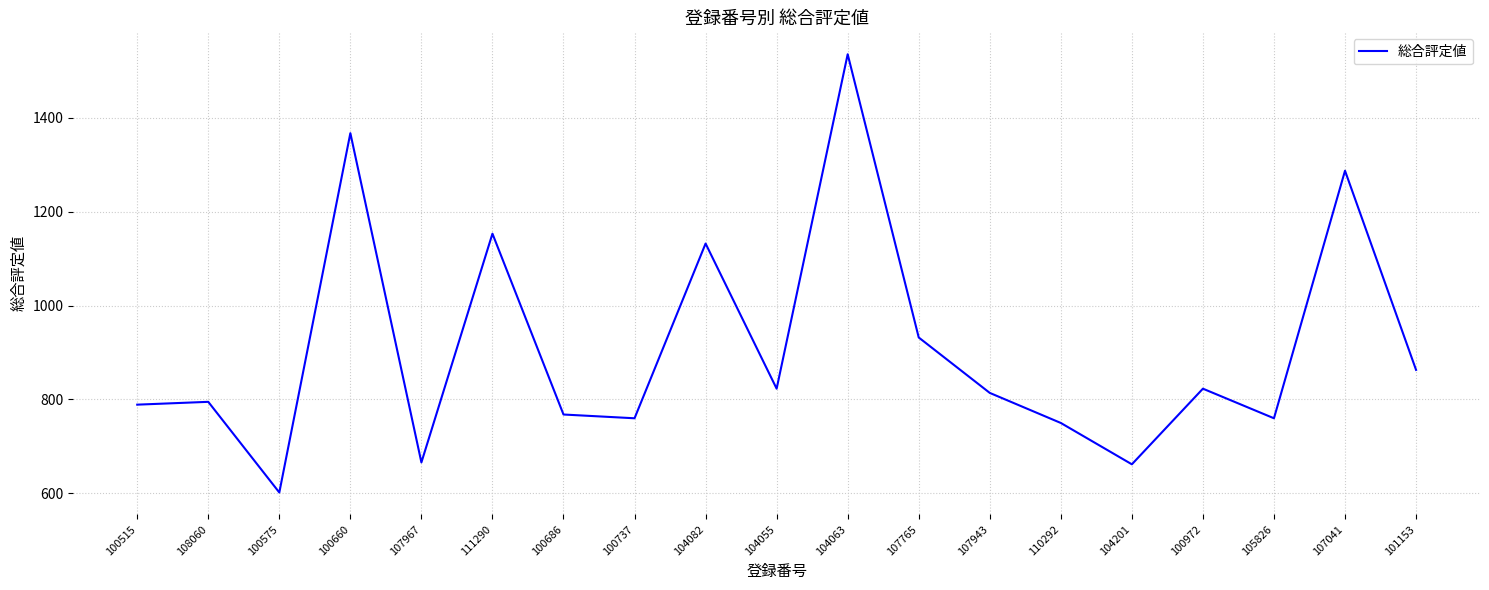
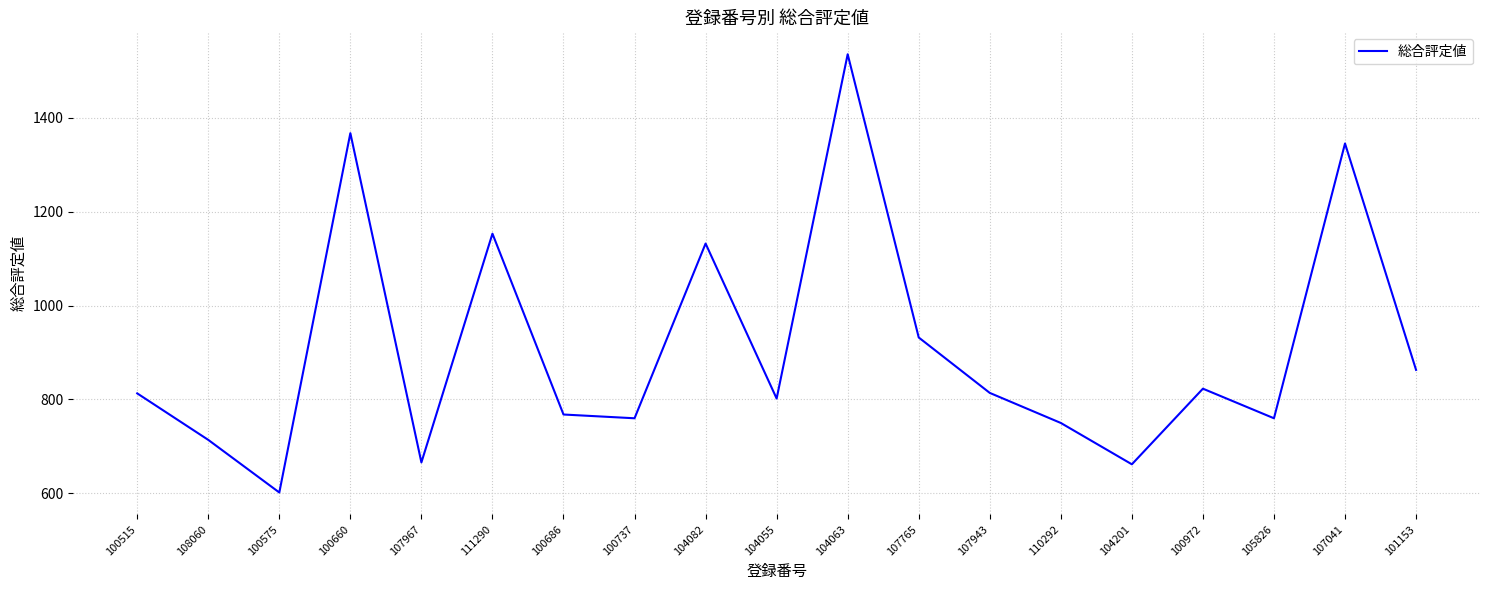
  {
-   "100515": 790,
-   "108060": 800,
+   "100515": 810,
+   "108060": 710,
    "100575": 600,
    "100660": 1370,
    "107967": 670,
    "111290": 1150,
    "100686": 770,
    "100737": 760,
    "104082": 1130,
-   "104055": 820,
+   "104055": 800,
    "104063": 1540,
    "107765": 930,
    "107943": 810,
    "110292": 750,
    "104201": 660,
    "100972": 820,
    "105826": 760,
-   "107041": 1290,
+   "107041": 1350,
    "101153": 860
  }
